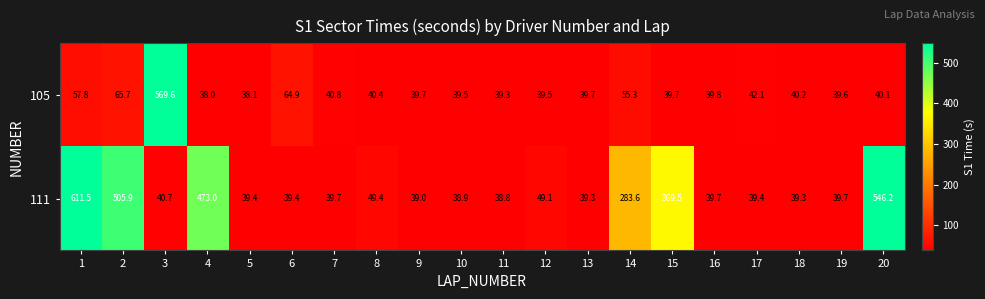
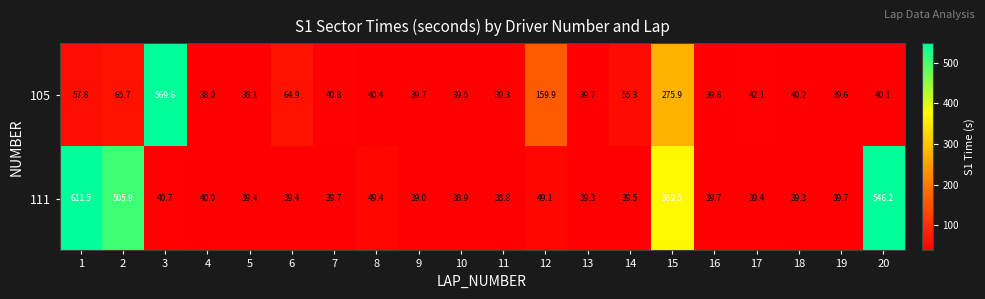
  {
    "105": {
      "1": 57.8,
      "2": 65.7,
      "3": 569.6,
      "4": 38.0,
      "5": 38.1,
      "6": 64.9,
      "7": 40.8,
      "8": 40.4,
      "9": 39.7,
      "10": 39.5,
      "11": 39.3,
-     "12": 39.5,
+     "12": 159.9,
      "13": 39.7,
      "14": 55.3,
-     "15": 39.7,
+     "15": 275.9,
      "16": 39.8,
      "17": 42.1,
      "18": 40.2,
      "19": 39.6,
      "20": 40.1
    },
    "111": {
      "1": 611.5,
      "2": 505.9,
      "3": 40.7,
-     "4": 473.0,
+     "4": 40.0,
      "5": 39.4,
      "6": 39.4,
      "7": 39.7,
      "8": 49.4,
      "9": 39.0,
      "10": 38.9,
      "11": 38.8,
      "12": 49.1,
      "13": 39.3,
-     "14": 283.6,
+     "14": 39.5,
      "15": 369.5,
      "16": 39.7,
      "17": 39.4,
      "18": 39.3,
      "19": 39.7,
      "20": 546.2
    }
  }
